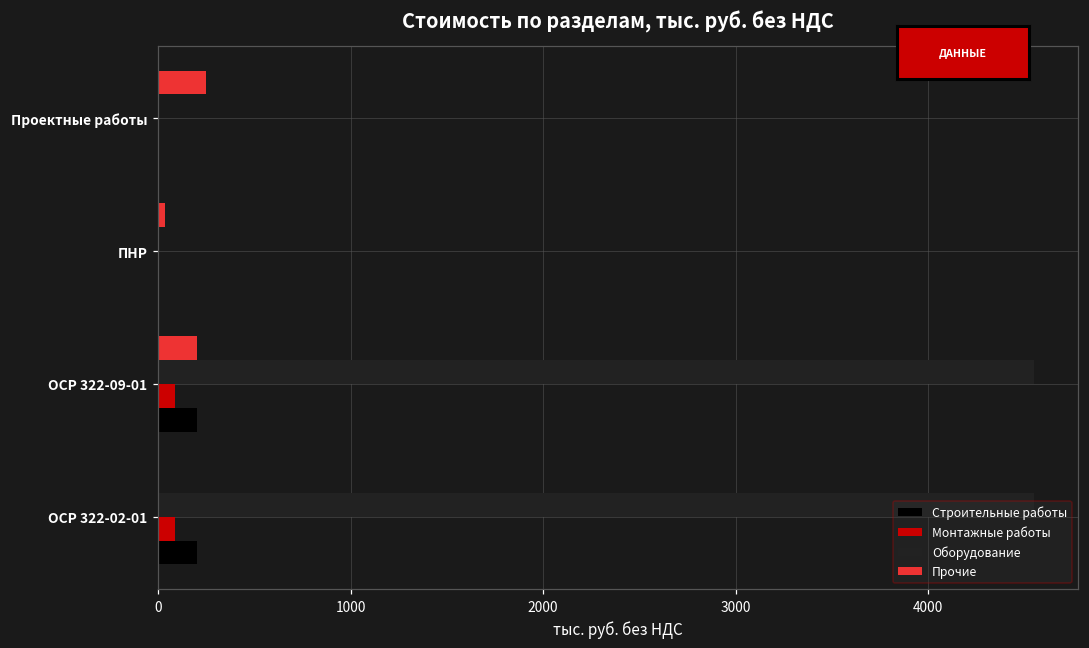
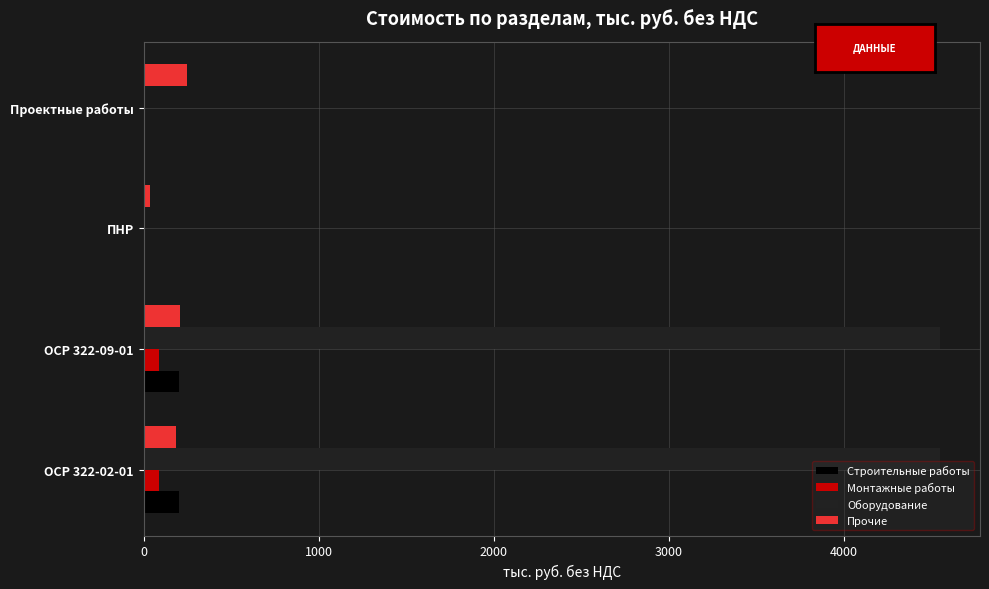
  {
    "Монтажные работы": {
      "Проектные работы": 0,
      "ПНР": 0,
      "ОСР 322-09-01": 90,
      "ОСР 322-02-01": 90
    },
    "Прочие": {
      "Проектные работы": 250,
      "ПНР": 40,
      "ОСР 322-09-01": 210,
-     "ОСР 322-02-01": 0
+     "ОСР 322-02-01": 190
    }
  }
